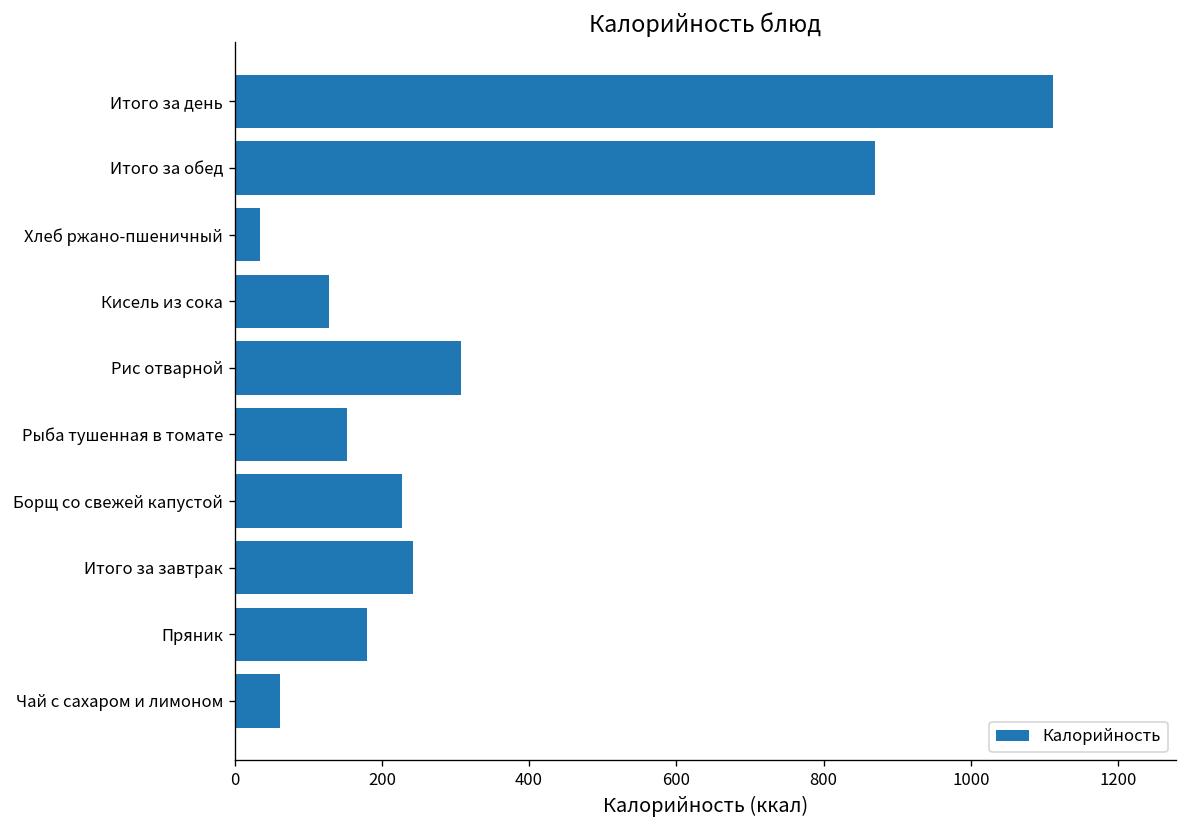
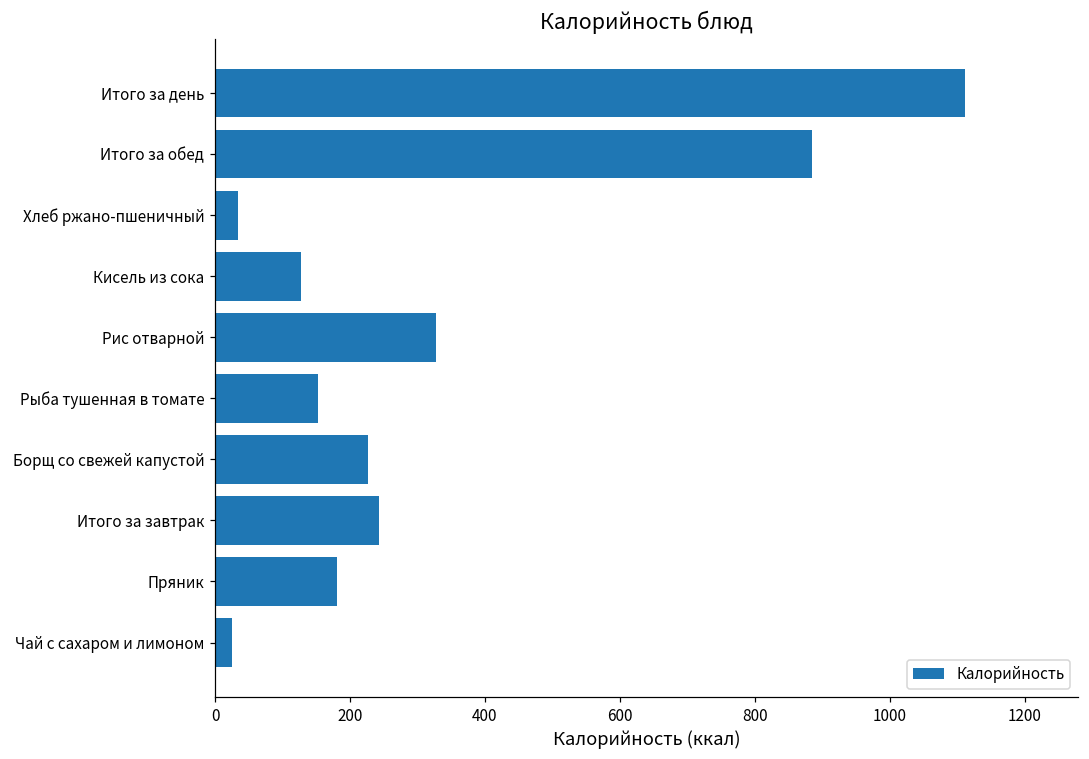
  {
    "Итого за день": 1110,
-   "Итого за обед": 870,
+   "Итого за обед": 880,
    "Хлеб ржано-пшеничный": 30,
    "Кисель из сока": 130,
-   "Рис отварной": 310,
+   "Рис отварной": 330,
    "Рыба тушенная в томате": 150,
    "Борщ со свежей капустой": 230,
    "Итого за завтрак": 240,
    "Пряник": 180,
-   "Чай с сахаром и лимоном": 60
+   "Чай с сахаром и лимоном": 30
  }
